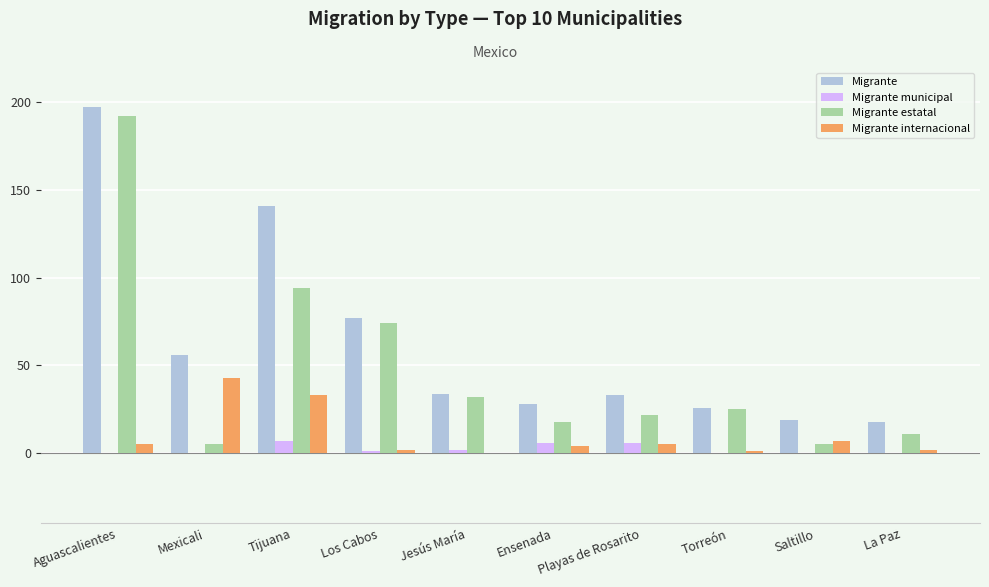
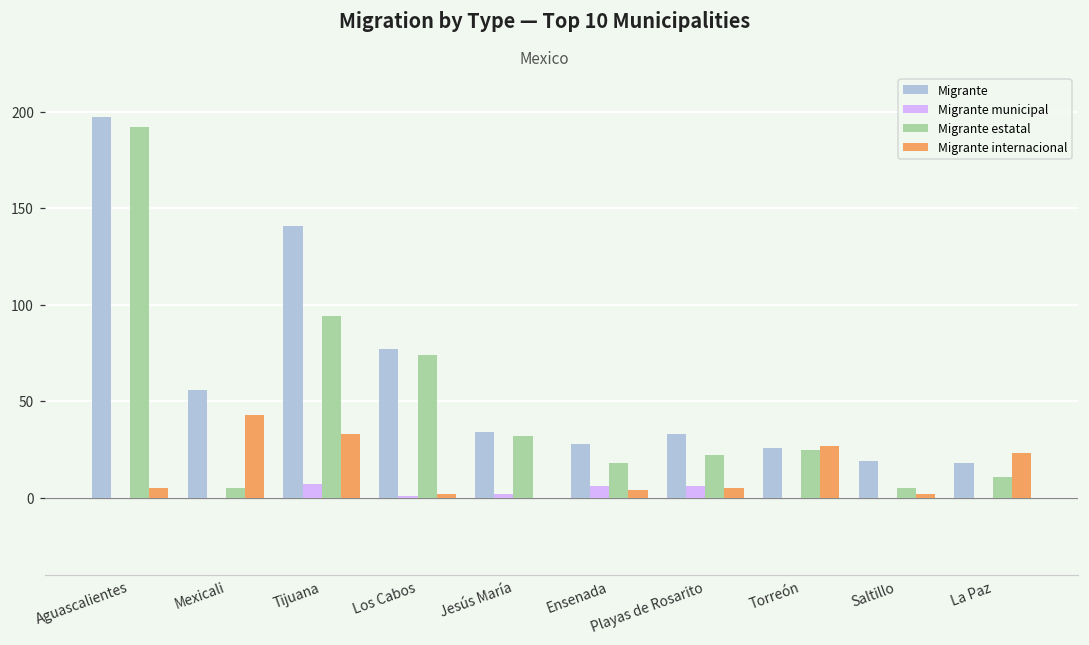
  {
    "Migrante estatal": {
      "Aguascalientes": 192,
      "Mexicali": 5,
      "Tijuana": 94,
      "Los Cabos": 74,
      "Jesús María": 32,
      "Ensenada": 18,
      "Playas de Rosarito": 22,
      "Torreón": 25,
      "Saltillo": 5,
      "La Paz": 11
    },
    "Migrante internacional": {
      "Aguascalientes": 5,
      "Mexicali": 43,
      "Tijuana": 33,
      "Los Cabos": 2,
      "Jesús María": 0,
      "Ensenada": 4,
      "Playas de Rosarito": 5,
-     "Torreón": 1,
-     "Saltillo": 7,
-     "La Paz": 2
+     "Torreón": 27,
+     "Saltillo": 2,
+     "La Paz": 23
    }
  }
